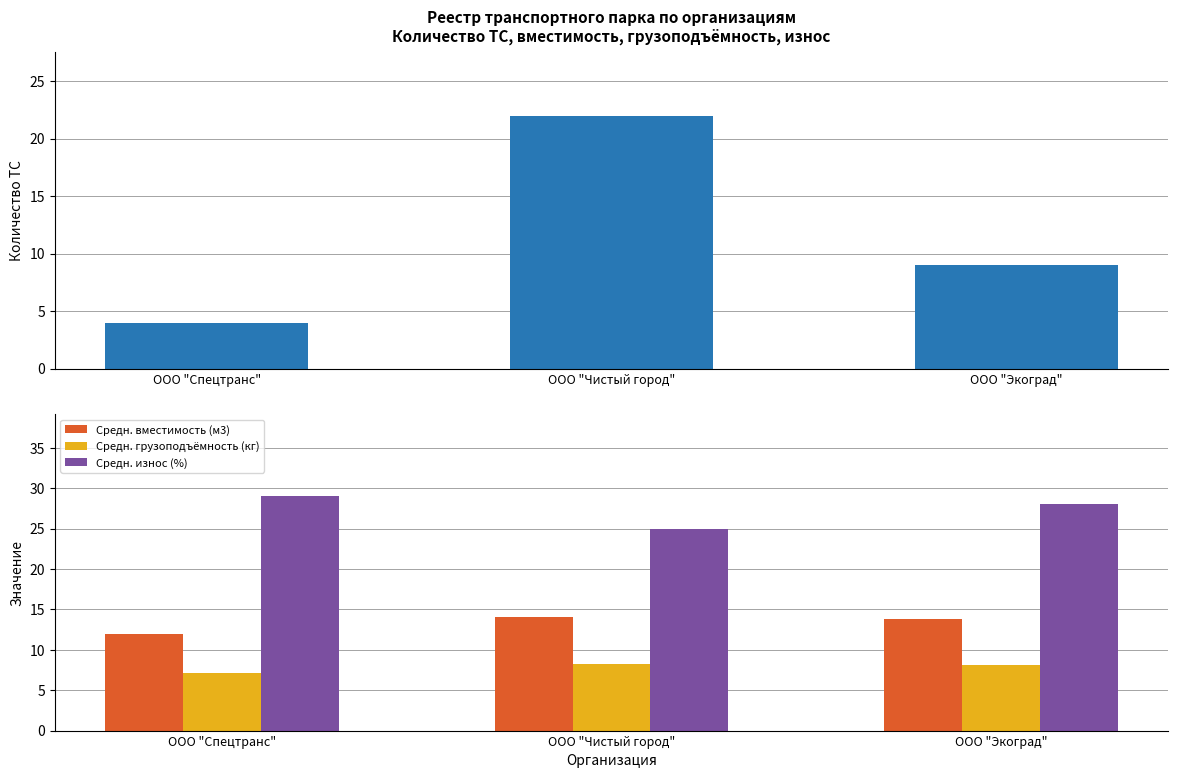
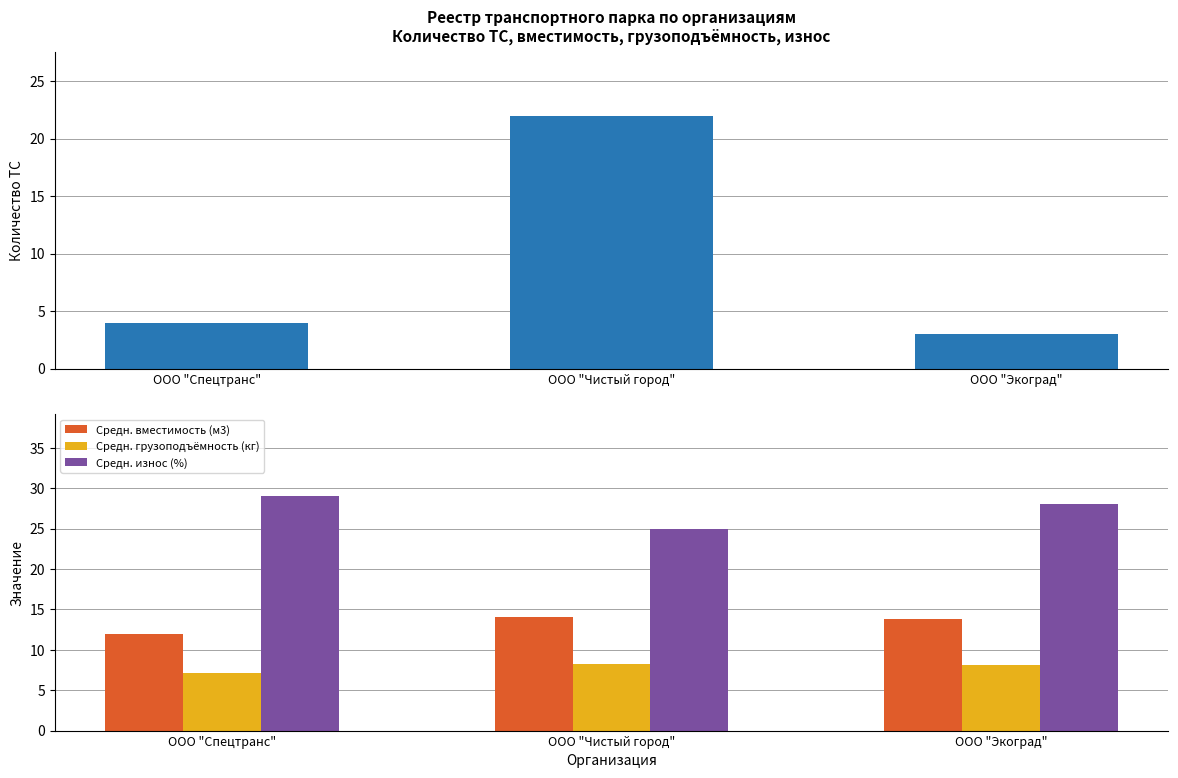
  {
    "Реестр транспортного парка по организациям Количество ТС, вместимость, грузоподъёмность, износ": {
      "ООО \"Спецтранс\"": 4,
      "ООО \"Чистый город\"": 22,
-     "ООО \"Экоград\"": 9
+     "ООО \"Экоград\"": 3
    }
  }
